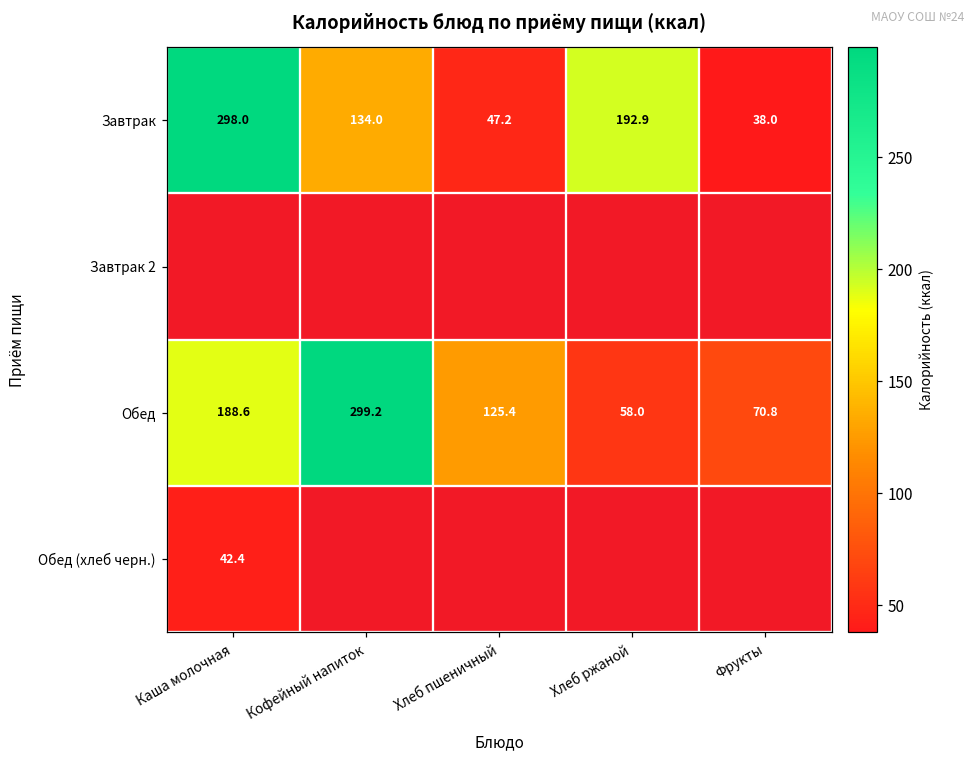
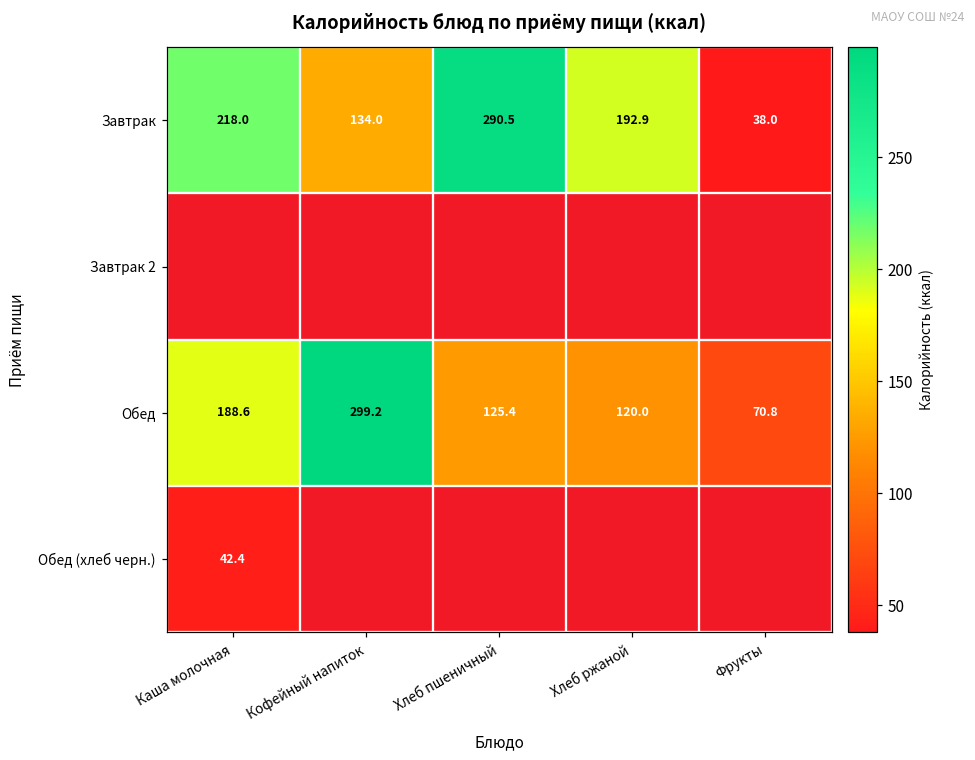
  {
    "Завтрак": {
-     "Каша молочная": 298.0,
+     "Каша молочная": 218.0,
      "Кофейный напиток": 134.0,
-     "Хлеб пшеничный": 47.2,
+     "Хлеб пшеничный": 290.5,
      "Хлеб ржаной": 192.9,
      "Фрукты": 38.0
    },
    "Обед": {
      "Каша молочная": 188.6,
      "Кофейный напиток": 299.2,
      "Хлеб пшеничный": 125.4,
-     "Хлеб ржаной": 58.0,
+     "Хлеб ржаной": 120.0,
      "Фрукты": 70.8
    },
    "Обед (хлеб черн.)": {
      "Каша молочная": 42.4
    }
  }
